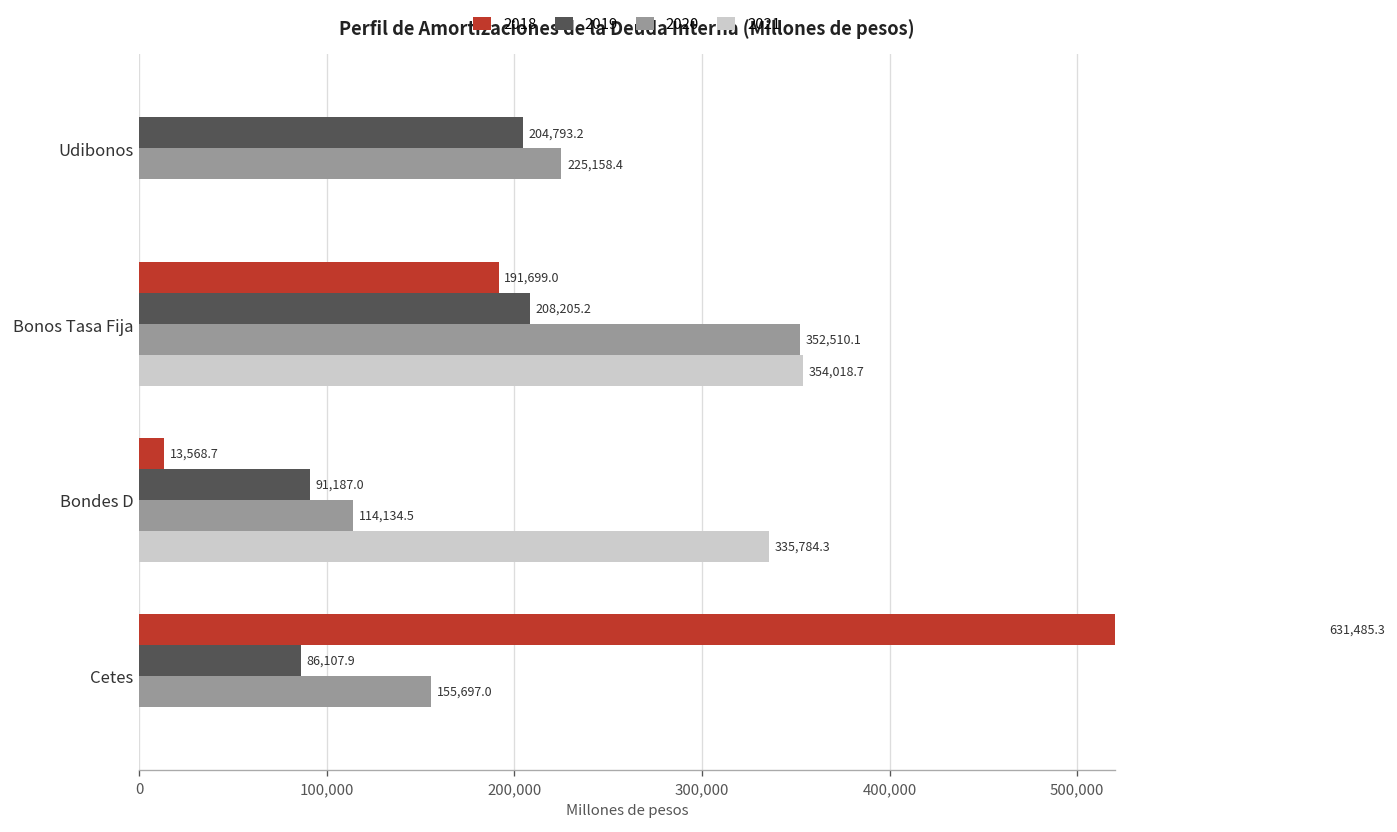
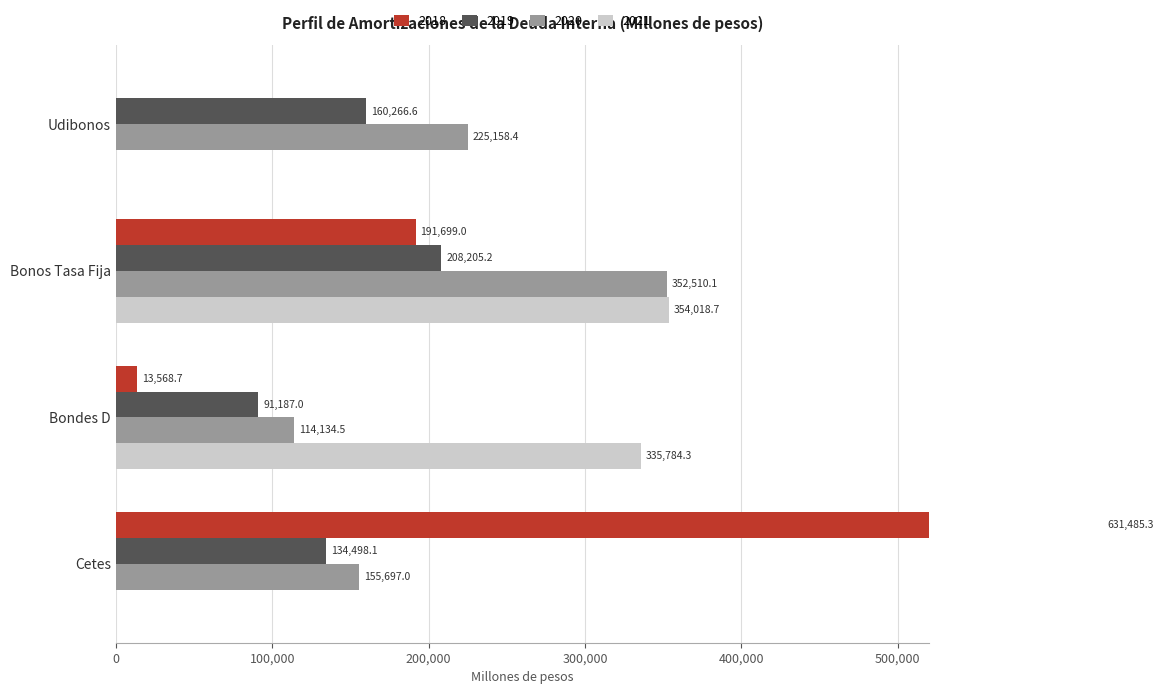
  {
    "2018": {
      "Bonos Tasa Fija": "191,699.0",
      "Bondes D": "13,568.7"
    },
    "2019": {
-     "Udibonos": "204,793.2",
+     "Udibonos": "160,266.6",
      "Bonos Tasa Fija": "208,205.2",
      "Bondes D": "91,187.0",
-     "Cetes": "86,107.9"
+     "Cetes": "134,498.1"
    },
    "2020": {
      "Udibonos": "225,158.4",
      "Bonos Tasa Fija": "352,510.1",
      "Bondes D": "114,134.5",
      "Cetes": "155,697.0"
    },
    "2021": {
      "Bonos Tasa Fija": "354,018.7",
      "Bondes D": "335,784.3"
    }
  }
